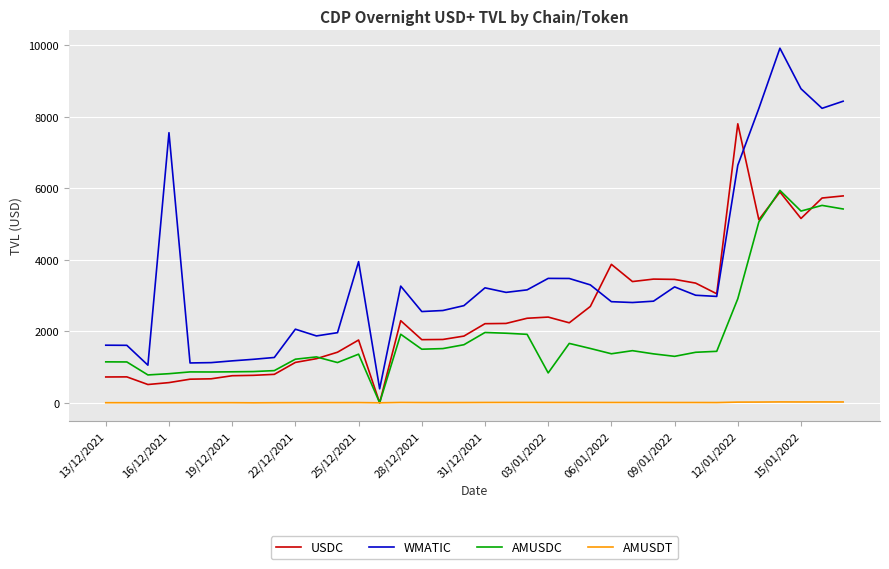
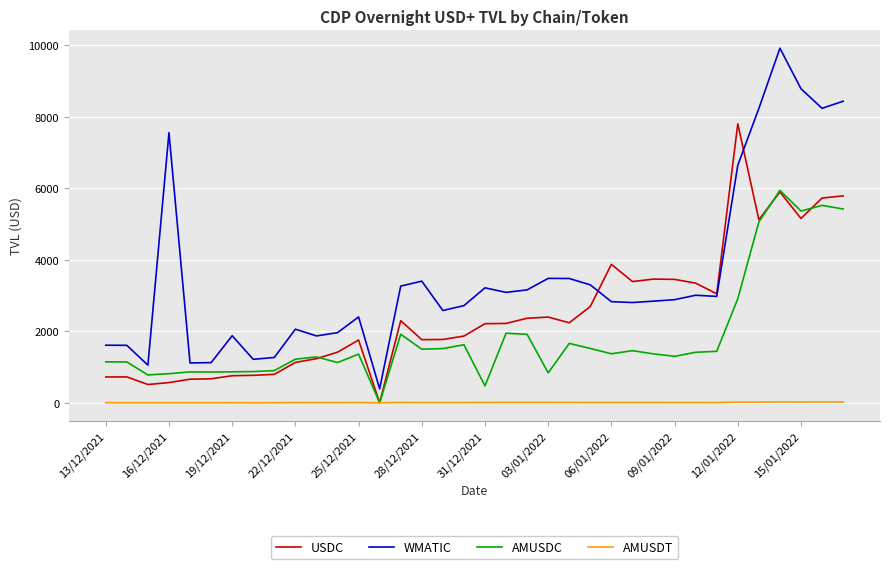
  {
    "USDC": {
      "13/12/2021": 700,
      "16/12/2021": 600,
      "19/12/2021": 800,
      "22/12/2021": 1100,
      "25/12/2021": 1800,
      "28/12/2021": 1800,
      "31/12/2021": 2200,
      "03/01/2022": 2400,
      "06/01/2022": 3900,
      "09/01/2022": 3500,
      "12/01/2022": 7800,
      "15/01/2022": 5200
    },
    "WMATIC": {
      "13/12/2021": 1600,
      "16/12/2021": 7600,
-     "19/12/2021": 1200,
+     "19/12/2021": 1900,
      "22/12/2021": 2100,
-     "25/12/2021": 3900,
-     "28/12/2021": 2600,
+     "25/12/2021": 2400,
+     "28/12/2021": 3400,
      "31/12/2021": 3200,
      "03/01/2022": 3500,
      "06/01/2022": 2800,
-     "09/01/2022": 3200,
+     "09/01/2022": 2900,
      "12/01/2022": 6600,
      "15/01/2022": 8800
    },
    "AMUSDC": {
      "13/12/2021": 1100,
      "16/12/2021": 800,
      "19/12/2021": 900,
      "22/12/2021": 1200,
      "25/12/2021": 1400,
      "28/12/2021": 1500,
-     "31/12/2021": 2000,
+     "31/12/2021": 500,
      "03/01/2022": 800,
      "06/01/2022": 1400,
      "09/01/2022": 1300,
      "12/01/2022": 2900,
      "15/01/2022": 5400
    },
    "AMUSDT": {
      "13/12/2021": 0,
      "16/12/2021": 0,
      "19/12/2021": 0,
      "22/12/2021": 0,
      "25/12/2021": 0,
      "28/12/2021": 0,
      "31/12/2021": 0,
      "03/01/2022": 0,
      "06/01/2022": 0,
      "09/01/2022": 0,
      "12/01/2022": 0,
      "15/01/2022": 0
    }
  }
